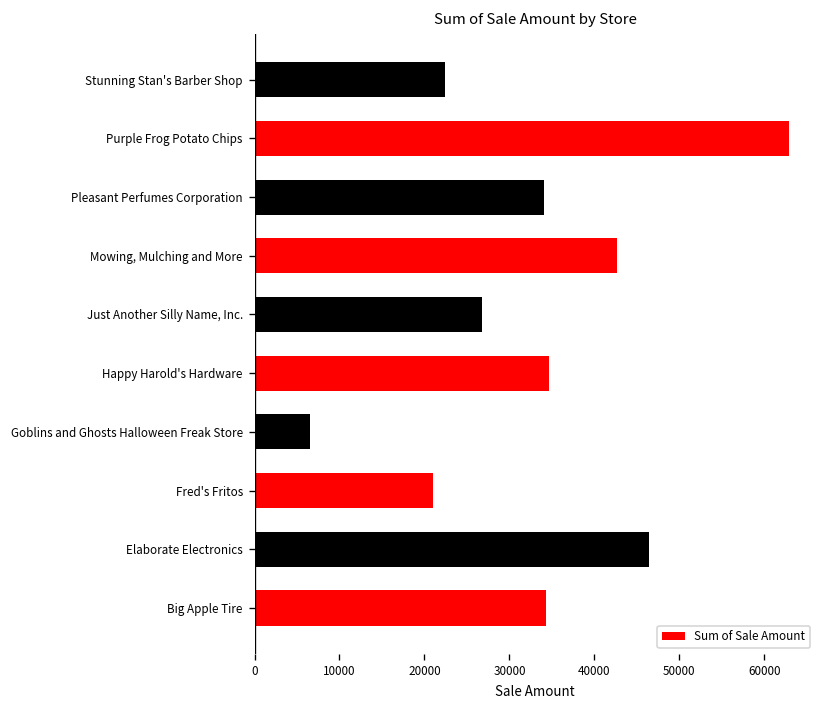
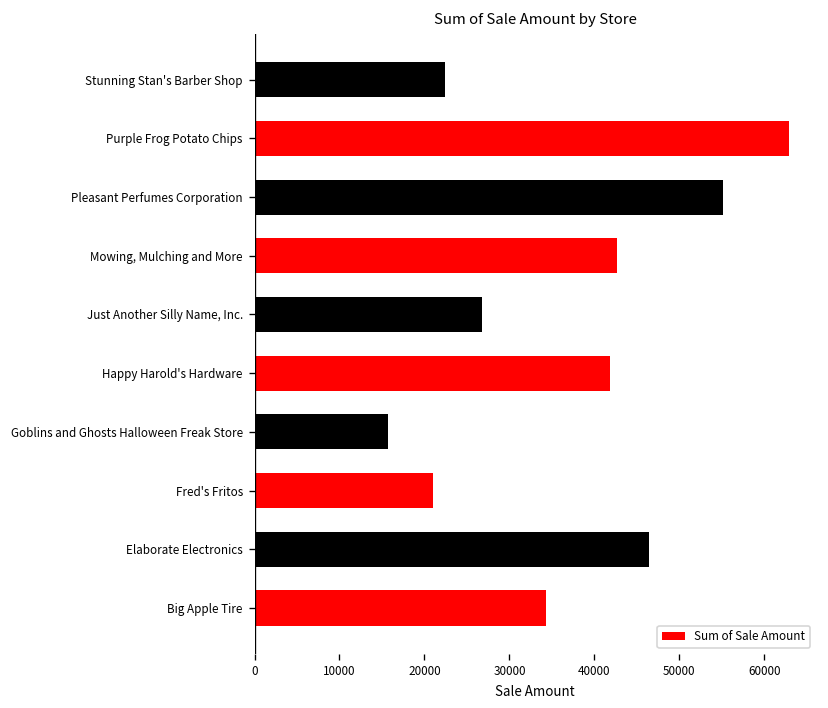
  {
    "Stunning Stan's Barber Shop": 22000,
    "Purple Frog Potato Chips": 63000,
-   "Pleasant Perfumes Corporation": 34000,
+   "Pleasant Perfumes Corporation": 55000,
    "Mowing, Mulching and More": 43000,
    "Just Another Silly Name, Inc.": 27000,
-   "Happy Harold's Hardware": 35000,
-   "Goblins and Ghosts Halloween Freak Store": 7000,
+   "Happy Harold's Hardware": 42000,
+   "Goblins and Ghosts Halloween Freak Store": 16000,
    "Fred's Fritos": 21000,
    "Elaborate Electronics": 46000,
    "Big Apple Tire": 34000
  }
